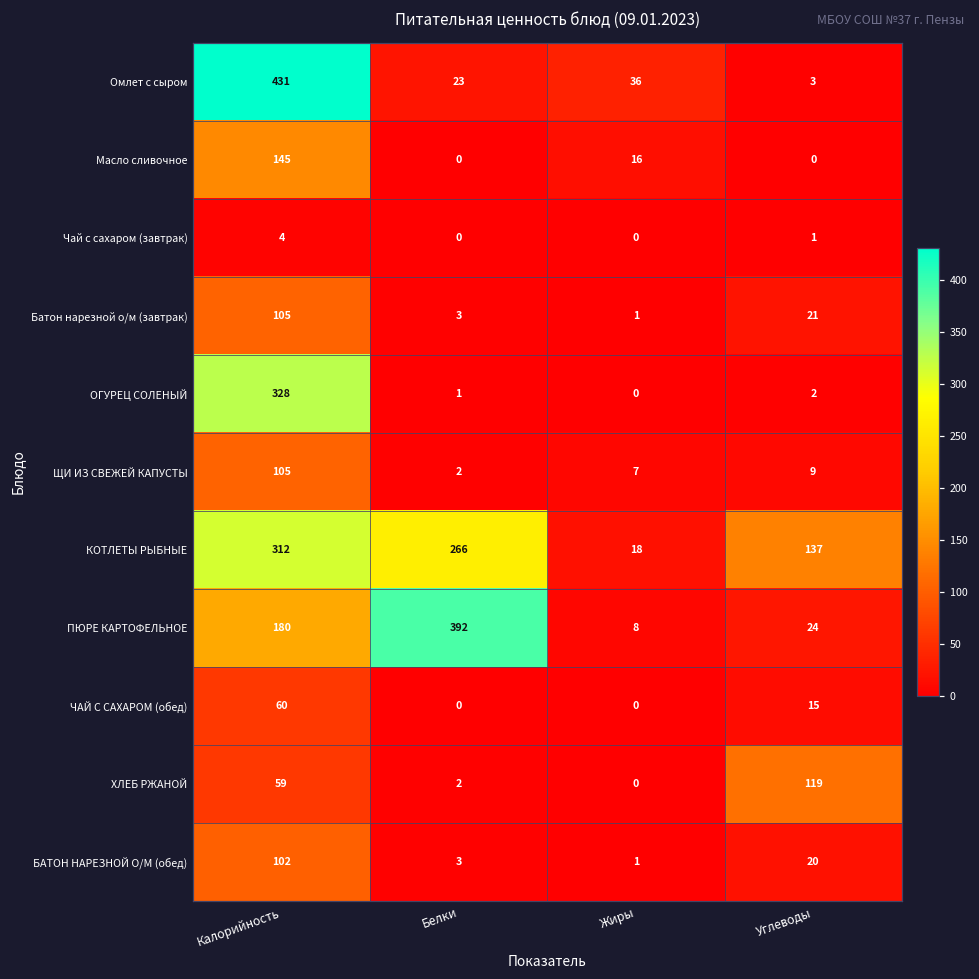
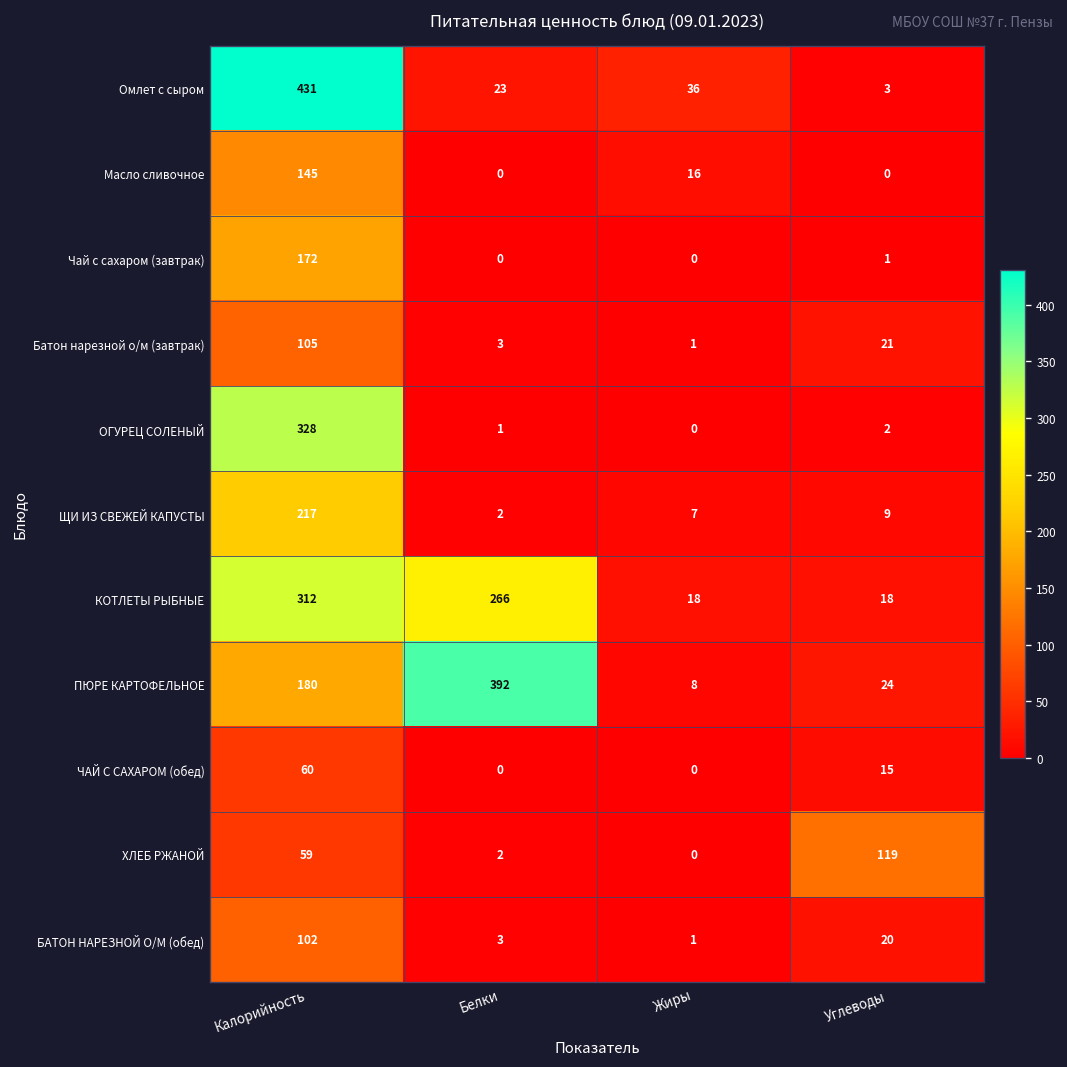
  {
    "Омлет с сыром": {
      "Калорийность": 431,
      "Белки": 23,
      "Жиры": 36,
      "Углеводы": 3
    },
    "Масло сливочное": {
      "Калорийность": 145,
      "Белки": 0,
      "Жиры": 16,
      "Углеводы": 0
    },
    "Чай с сахаром (завтрак)": {
-     "Калорийность": 4,
+     "Калорийность": 172,
      "Белки": 0,
      "Жиры": 0,
      "Углеводы": 1
    },
    "Батон нарезной о/м (завтрак)": {
      "Калорийность": 105,
      "Белки": 3,
      "Жиры": 1,
      "Углеводы": 21
    },
    "ОГУРЕЦ СОЛЕНЫЙ": {
      "Калорийность": 328,
      "Белки": 1,
      "Жиры": 0,
      "Углеводы": 2
    },
    "ЩИ ИЗ СВЕЖЕЙ КАПУСТЫ": {
-     "Калорийность": 105,
+     "Калорийность": 217,
      "Белки": 2,
      "Жиры": 7,
      "Углеводы": 9
    },
    "КОТЛЕТЫ РЫБНЫЕ": {
      "Калорийность": 312,
      "Белки": 266,
      "Жиры": 18,
-     "Углеводы": 137
+     "Углеводы": 18
    },
    "ПЮРЕ КАРТОФЕЛЬНОЕ": {
      "Калорийность": 180,
      "Белки": 392,
      "Жиры": 8,
      "Углеводы": 24
    },
    "ЧАЙ С САХАРОМ (обед)": {
      "Калорийность": 60,
      "Белки": 0,
      "Жиры": 0,
      "Углеводы": 15
    },
    "ХЛЕБ РЖАНОЙ": {
      "Калорийность": 59,
      "Белки": 2,
      "Жиры": 0,
      "Углеводы": 119
    },
    "БАТОН НАРЕЗНОЙ О/М (обед)": {
      "Калорийность": 102,
      "Белки": 3,
      "Жиры": 1,
      "Углеводы": 20
    }
  }
